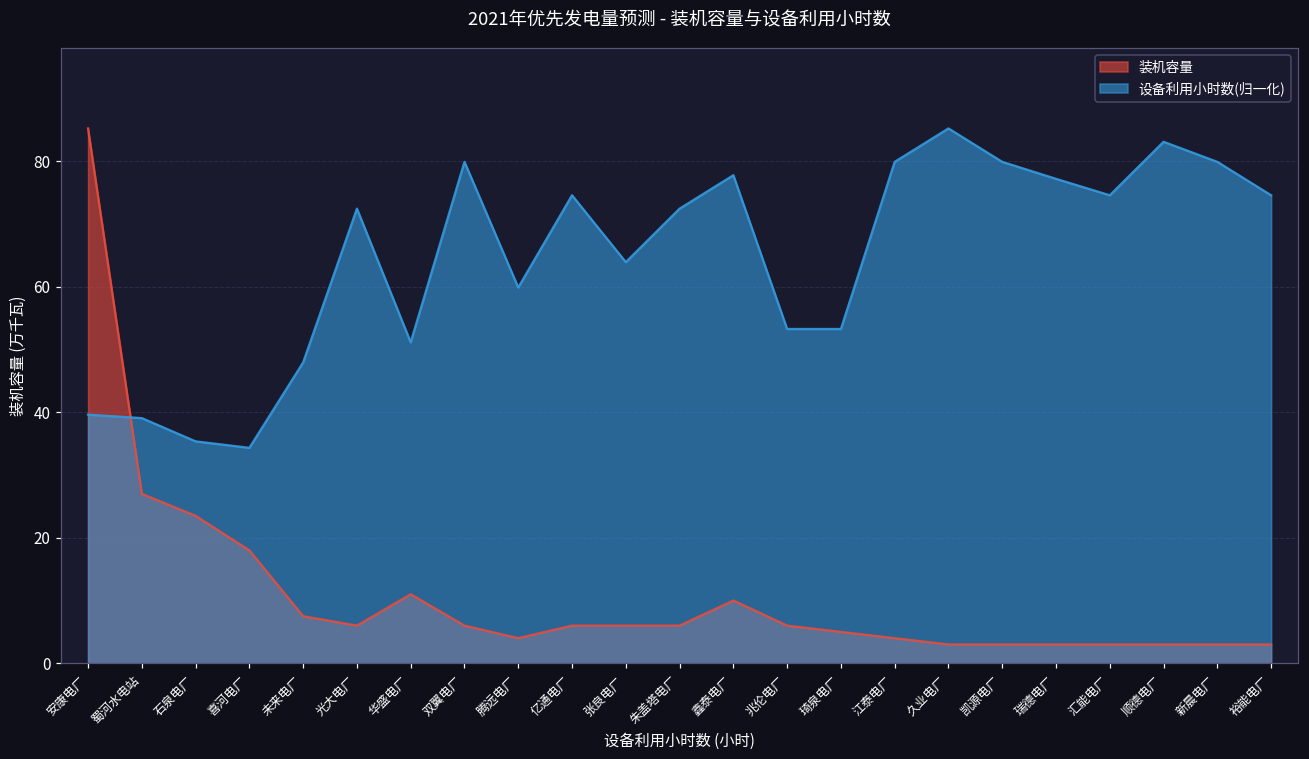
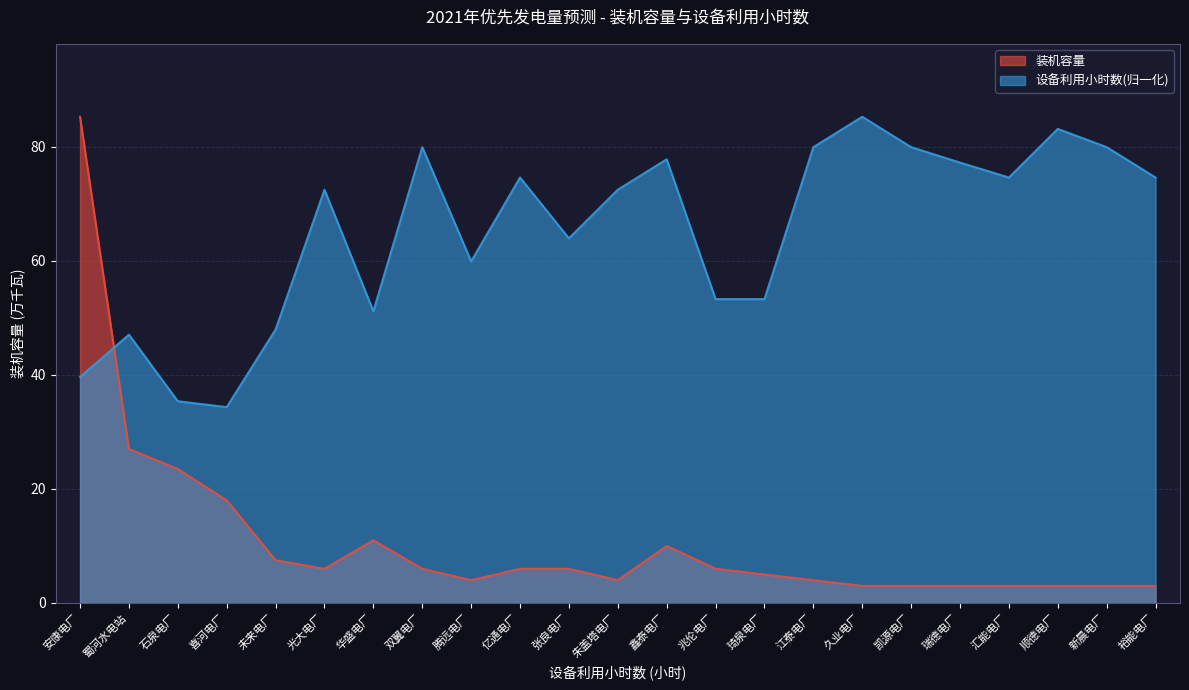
  {
    "装机容量": {
      "安康电厂": 85,
      "蜀河水电站": 27,
      "石泉电厂": 24,
      "喜河电厂": 18,
      "未来电厂": 8,
      "光大电厂": 6,
      "华盛电厂": 11,
      "双翼电厂": 6,
      "腾远电厂": 4,
      "亿通电厂": 6,
      "张良电厂": 6,
-     "朱盖塔电厂": 6,
+     "朱盖塔电厂": 4,
      "鑫泰电厂": 10,
      "兆伦电厂": 6,
      "琦泉电厂": 5,
      "江泰电厂": 4,
      "久业电厂": 3,
      "凯源电厂": 3,
      "瑞德电厂": 3,
      "汇能电厂": 3,
      "顺德电厂": 3,
      "新晨电厂": 3,
      "裕能电厂": 3
    },
    "设备利用小时数(归一化)": {
      "安康电厂": 40,
-     "蜀河水电站": 39,
+     "蜀河水电站": 47,
      "石泉电厂": 35,
      "喜河电厂": 34,
      "未来电厂": 48,
      "光大电厂": 72,
      "华盛电厂": 51,
      "双翼电厂": 80,
      "腾远电厂": 60,
      "亿通电厂": 75,
      "张良电厂": 64,
      "朱盖塔电厂": 72,
      "鑫泰电厂": 78,
      "兆伦电厂": 53,
      "琦泉电厂": 53,
      "江泰电厂": 80,
      "久业电厂": 85,
      "凯源电厂": 80,
      "瑞德电厂": 77,
      "汇能电厂": 75,
      "顺德电厂": 83,
      "新晨电厂": 80,
      "裕能电厂": 75
    }
  }
